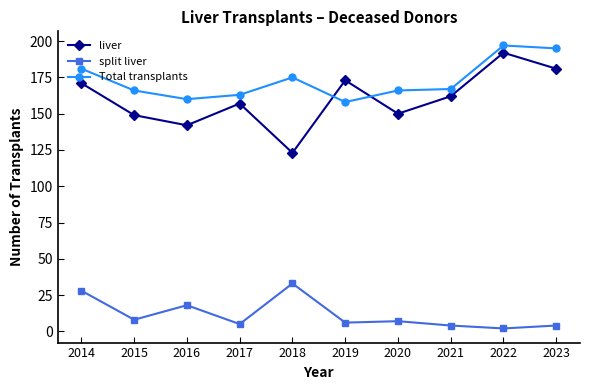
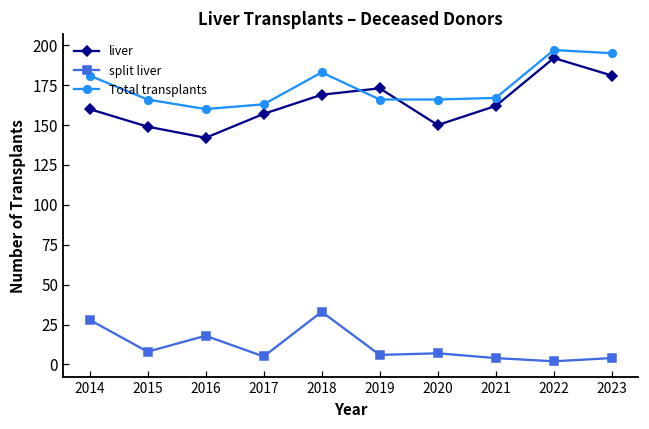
  {
    "liver": {
-     "2014": 171,
+     "2014": 160,
      "2015": 149,
      "2016": 142,
      "2017": 157,
-     "2018": 123,
+     "2018": 169,
      "2019": 173,
      "2020": 150,
      "2021": 162,
      "2022": 192,
      "2023": 181
    },
    "split liver": {
      "2014": 28,
      "2015": 8,
      "2016": 18,
      "2017": 5,
      "2018": 33,
      "2019": 6,
      "2020": 7,
      "2021": 4,
      "2022": 2,
      "2023": 4
    },
    "Total transplants": {
      "2014": 181,
      "2015": 166,
      "2016": 160,
      "2017": 163,
-     "2018": 175,
-     "2019": 158,
+     "2018": 183,
+     "2019": 166,
      "2020": 166,
      "2021": 167,
      "2022": 197,
      "2023": 195
    }
  }
